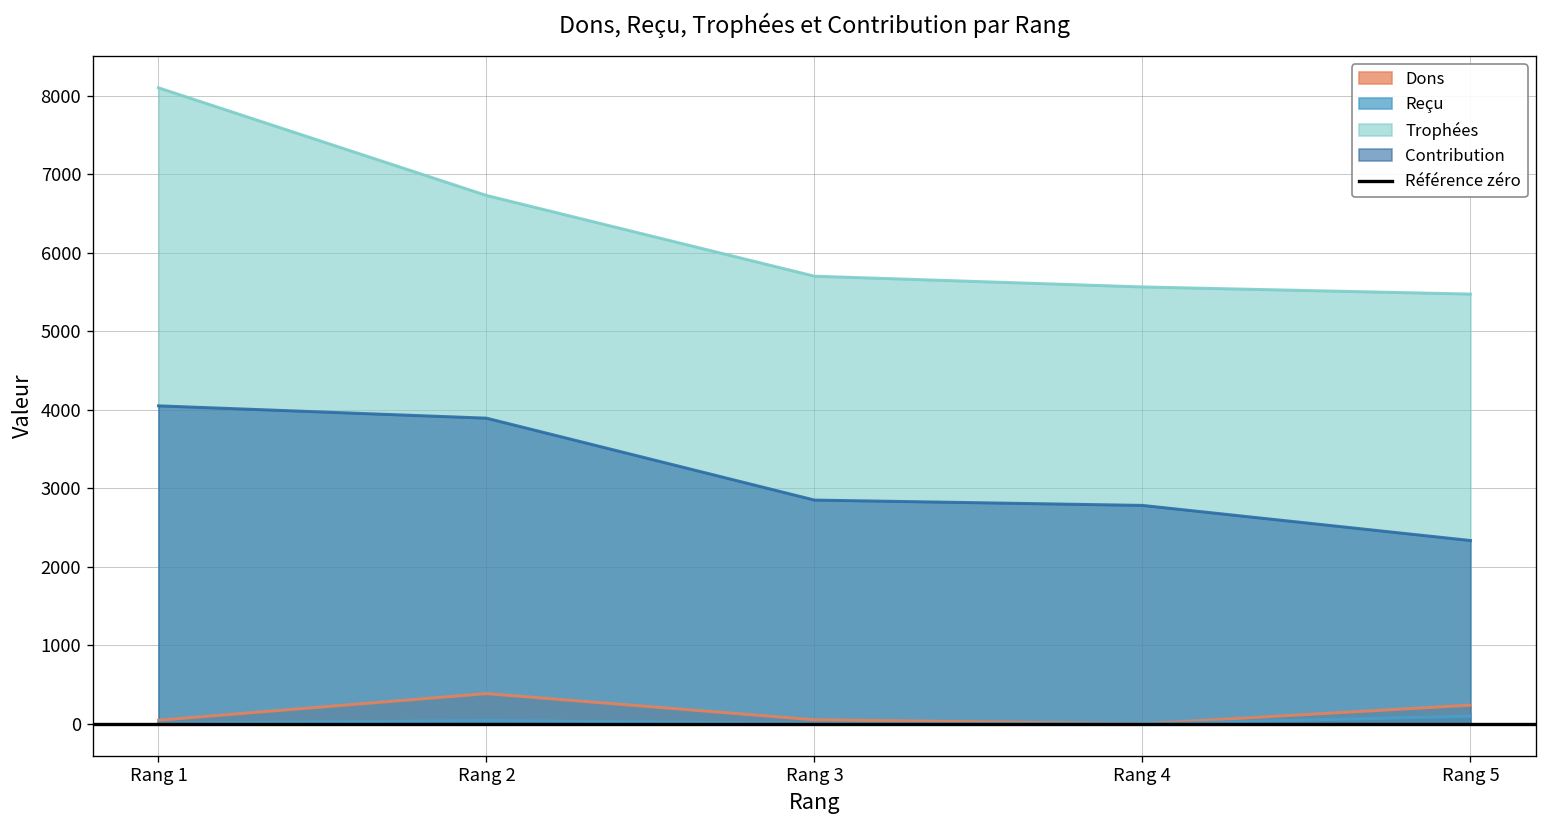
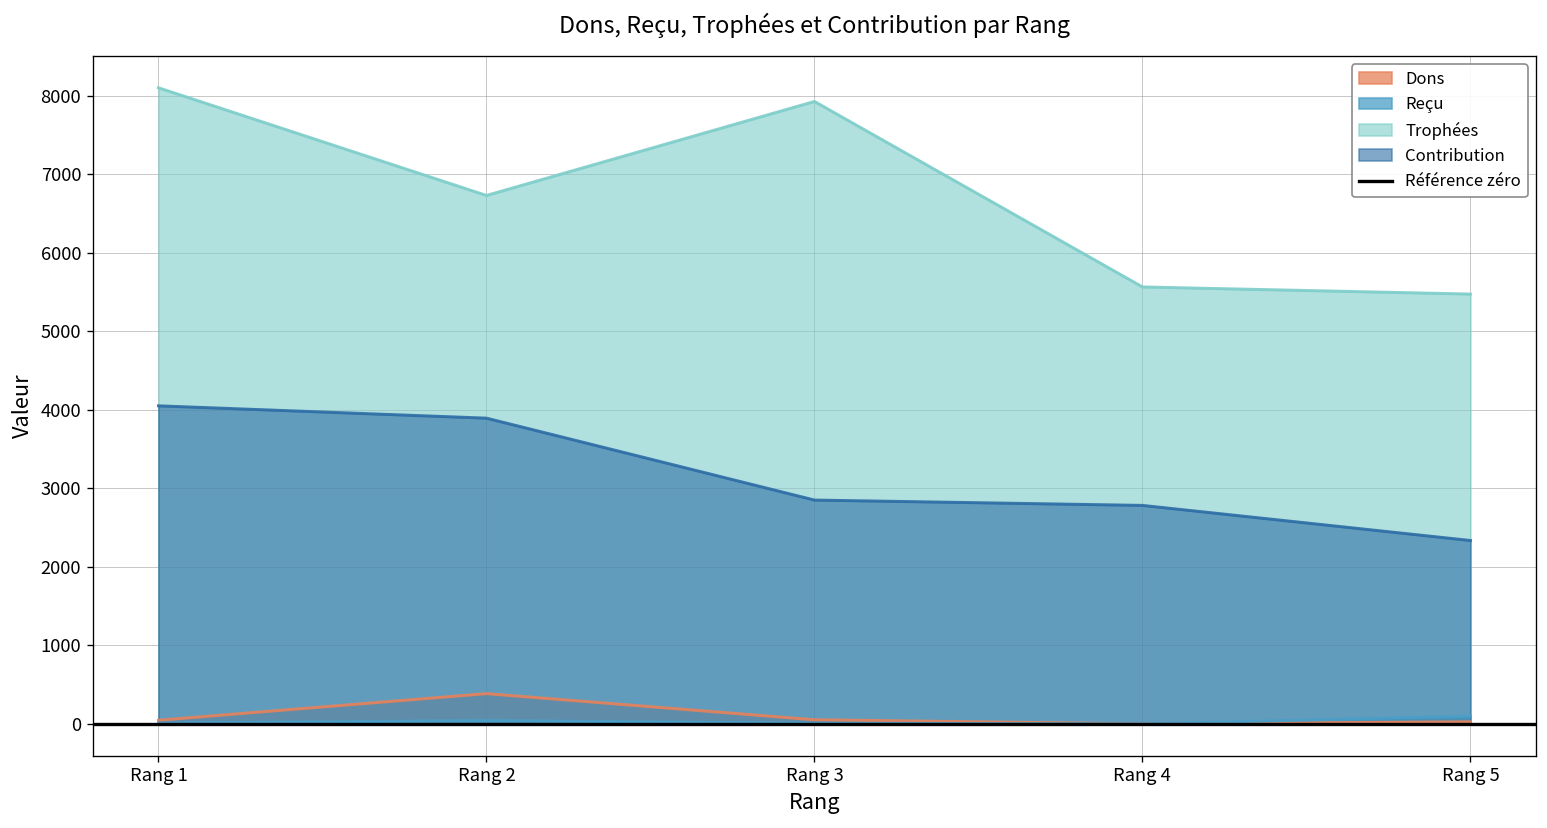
  {
    "Dons": {
      "Rang 2": 400,
      "Rang 3": 100,
-     "Rang 5": 200
+     "Rang 5": 0
    },
    "Trophées": {
      "Rang 1": 8100,
      "Rang 2": 6700,
-     "Rang 3": 5700,
+     "Rang 3": 7900,
      "Rang 4": 5600,
      "Rang 5": 5500
    }
  }
